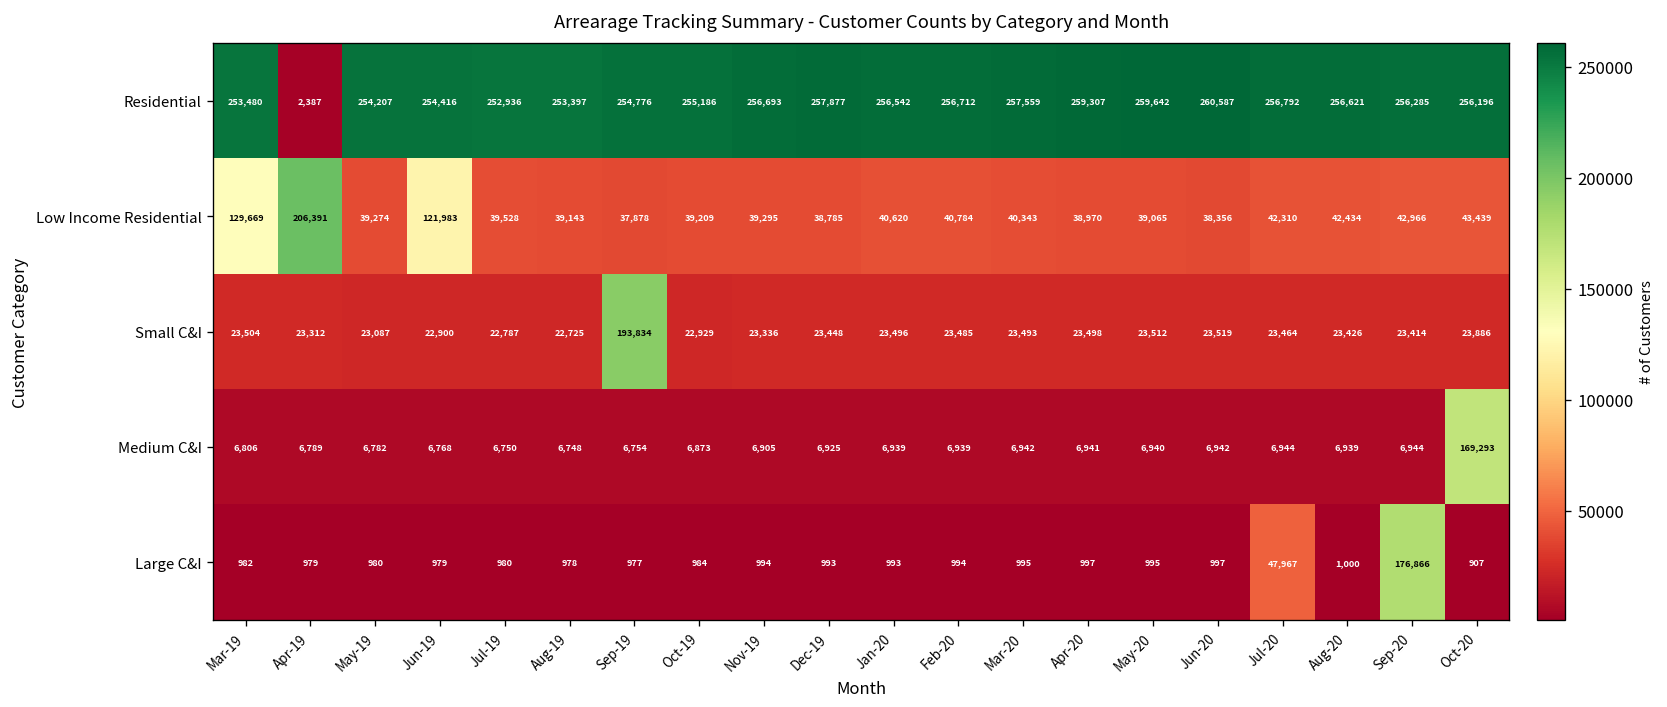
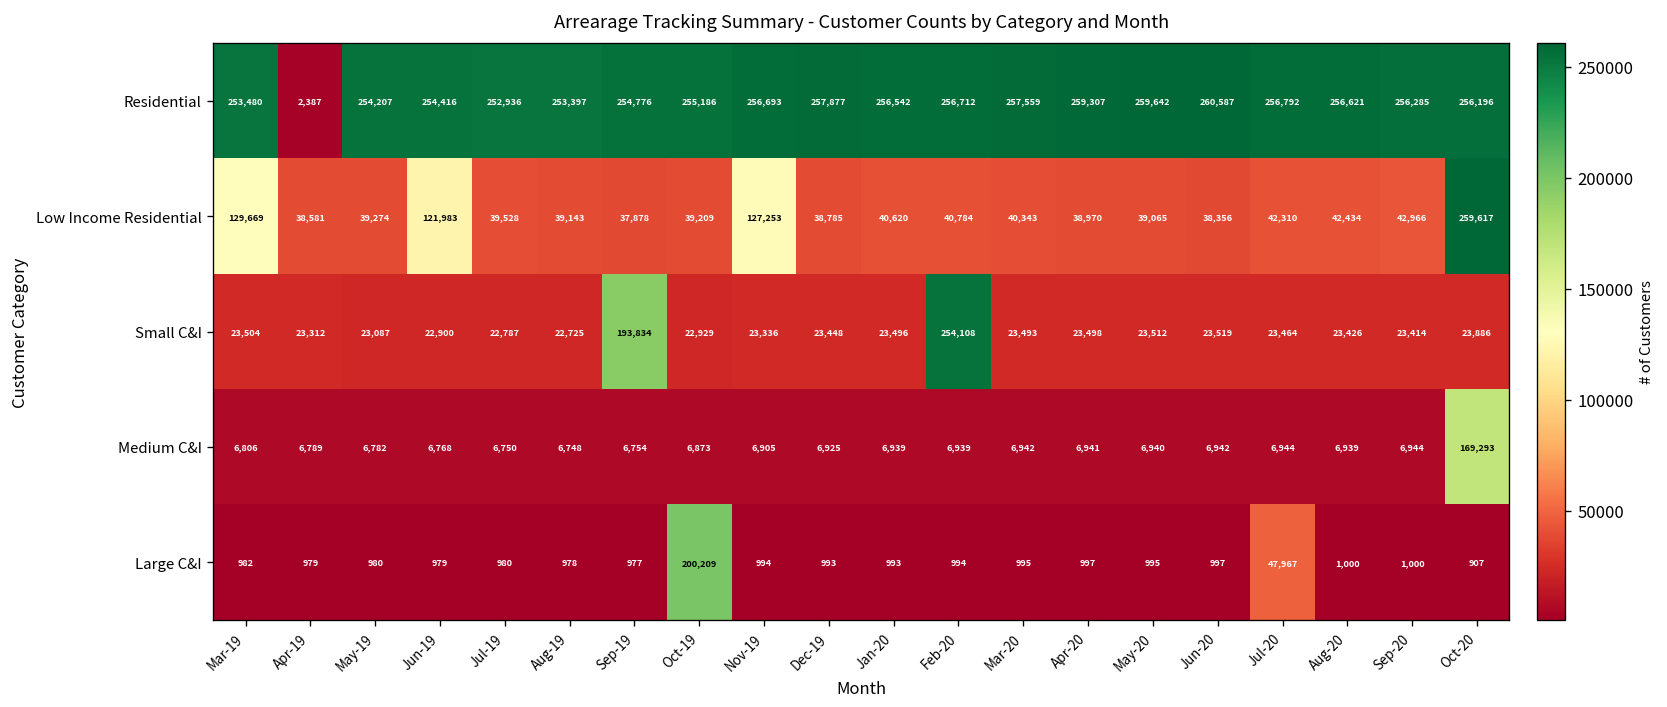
  {
    "Residential": {
      "Mar-19": "253,480",
      "Apr-19": "2,387",
      "May-19": "254,207",
      "Jun-19": "254,416",
      "Jul-19": "252,936",
      "Aug-19": "253,397",
      "Sep-19": "254,776",
      "Oct-19": "255,186",
      "Nov-19": "256,693",
      "Dec-19": "257,877",
      "Jan-20": "256,542",
      "Feb-20": "256,712",
      "Mar-20": "257,559",
      "Apr-20": "259,307",
      "May-20": "259,642",
      "Jun-20": "260,587",
      "Jul-20": "256,792",
      "Aug-20": "256,621",
      "Sep-20": "256,285",
      "Oct-20": "256,196"
    },
    "Low Income Residential": {
      "Mar-19": "129,669",
-     "Apr-19": "206,391",
+     "Apr-19": "38,581",
      "May-19": "39,274",
      "Jun-19": "121,983",
      "Jul-19": "39,528",
      "Aug-19": "39,143",
      "Sep-19": "37,878",
      "Oct-19": "39,209",
-     "Nov-19": "39,295",
+     "Nov-19": "127,253",
      "Dec-19": "38,785",
      "Jan-20": "40,620",
      "Feb-20": "40,784",
      "Mar-20": "40,343",
      "Apr-20": "38,970",
      "May-20": "39,065",
      "Jun-20": "38,356",
      "Jul-20": "42,310",
      "Aug-20": "42,434",
      "Sep-20": "42,966",
-     "Oct-20": "43,439"
+     "Oct-20": "259,617"
    },
    "Small C&I": {
      "Mar-19": "23,504",
      "Apr-19": "23,312",
      "May-19": "23,087",
      "Jun-19": "22,900",
      "Jul-19": "22,787",
      "Aug-19": "22,725",
      "Sep-19": "193,834",
      "Oct-19": "22,929",
      "Nov-19": "23,336",
      "Dec-19": "23,448",
      "Jan-20": "23,496",
-     "Feb-20": "23,485",
+     "Feb-20": "254,108",
      "Mar-20": "23,493",
      "Apr-20": "23,498",
      "May-20": "23,512",
      "Jun-20": "23,519",
      "Jul-20": "23,464",
      "Aug-20": "23,426",
      "Sep-20": "23,414",
      "Oct-20": "23,886"
    },
    "Medium C&I": {
      "Mar-19": "6,806",
      "Apr-19": "6,789",
      "May-19": "6,782",
      "Jun-19": "6,768",
      "Jul-19": "6,750",
      "Aug-19": "6,748",
      "Sep-19": "6,754",
      "Oct-19": "6,873",
      "Nov-19": "6,905",
      "Dec-19": "6,925",
      "Jan-20": "6,939",
      "Feb-20": "6,939",
      "Mar-20": "6,942",
      "Apr-20": "6,941",
      "May-20": "6,940",
      "Jun-20": "6,942",
      "Jul-20": "6,944",
      "Aug-20": "6,939",
      "Sep-20": "6,944",
      "Oct-20": "169,293"
    },
    "Large C&I": {
      "Mar-19": "982",
      "Apr-19": "979",
      "May-19": "980",
      "Jun-19": "979",
      "Jul-19": "980",
      "Aug-19": "978",
      "Sep-19": "977",
-     "Oct-19": "984",
+     "Oct-19": "200,209",
      "Nov-19": "994",
      "Dec-19": "993",
      "Jan-20": "993",
      "Feb-20": "994",
      "Mar-20": "995",
      "Apr-20": "997",
      "May-20": "995",
      "Jun-20": "997",
      "Jul-20": "47,967",
      "Aug-20": "1,000",
-     "Sep-20": "176,866",
+     "Sep-20": "1,000",
      "Oct-20": "907"
    }
  }
